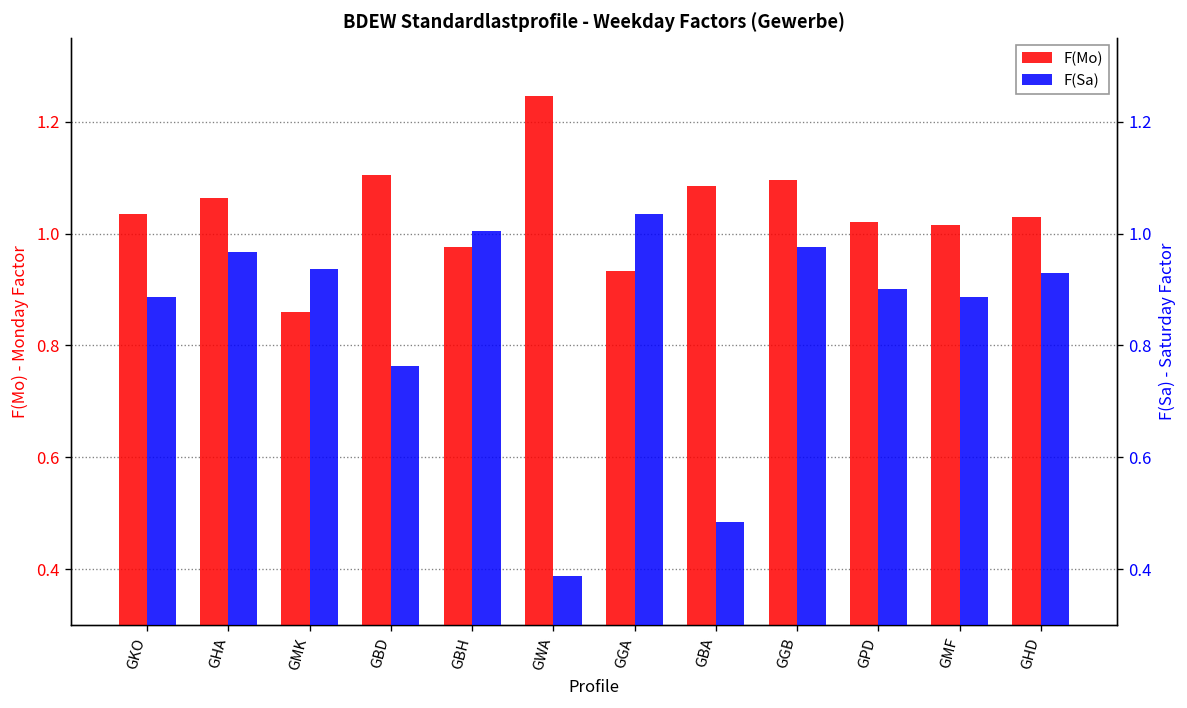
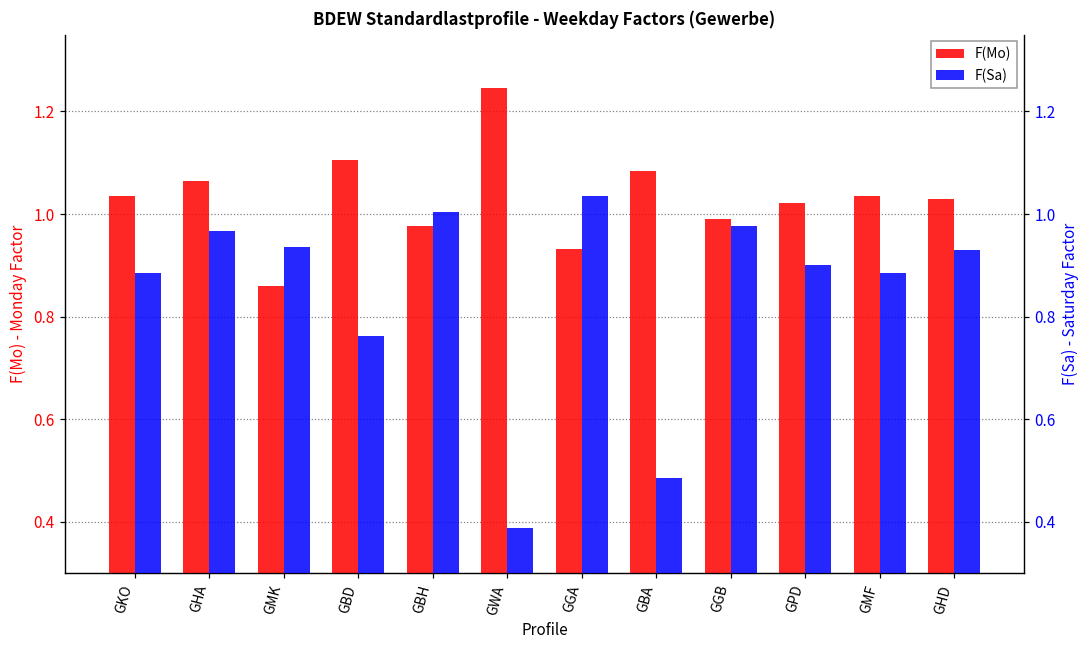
  {
    "F(Mo)": {
      "GKO": 1.04,
      "GHA": 1.06,
      "GMK": 0.86,
      "GBD": 1.11,
      "GBH": 0.98,
      "GWA": 1.25,
      "GGA": 0.93,
      "GBA": 1.08,
-     "GGB": 1.10,
+     "GGB": 0.99,
      "GPD": 1.02,
-     "GMF": 1.01,
+     "GMF": 1.04,
      "GHD": 1.03
    },
    "F(Sa)": {
      "GKO": 0.89,
      "GHA": 0.97,
      "GMK": 0.94,
      "GBD": 0.76,
      "GBH": 1.00,
      "GWA": 0.39,
      "GGA": 1.04,
      "GBA": 0.49,
      "GGB": 0.98,
      "GPD": 0.90,
      "GMF": 0.89,
      "GHD": 0.93
    }
  }
